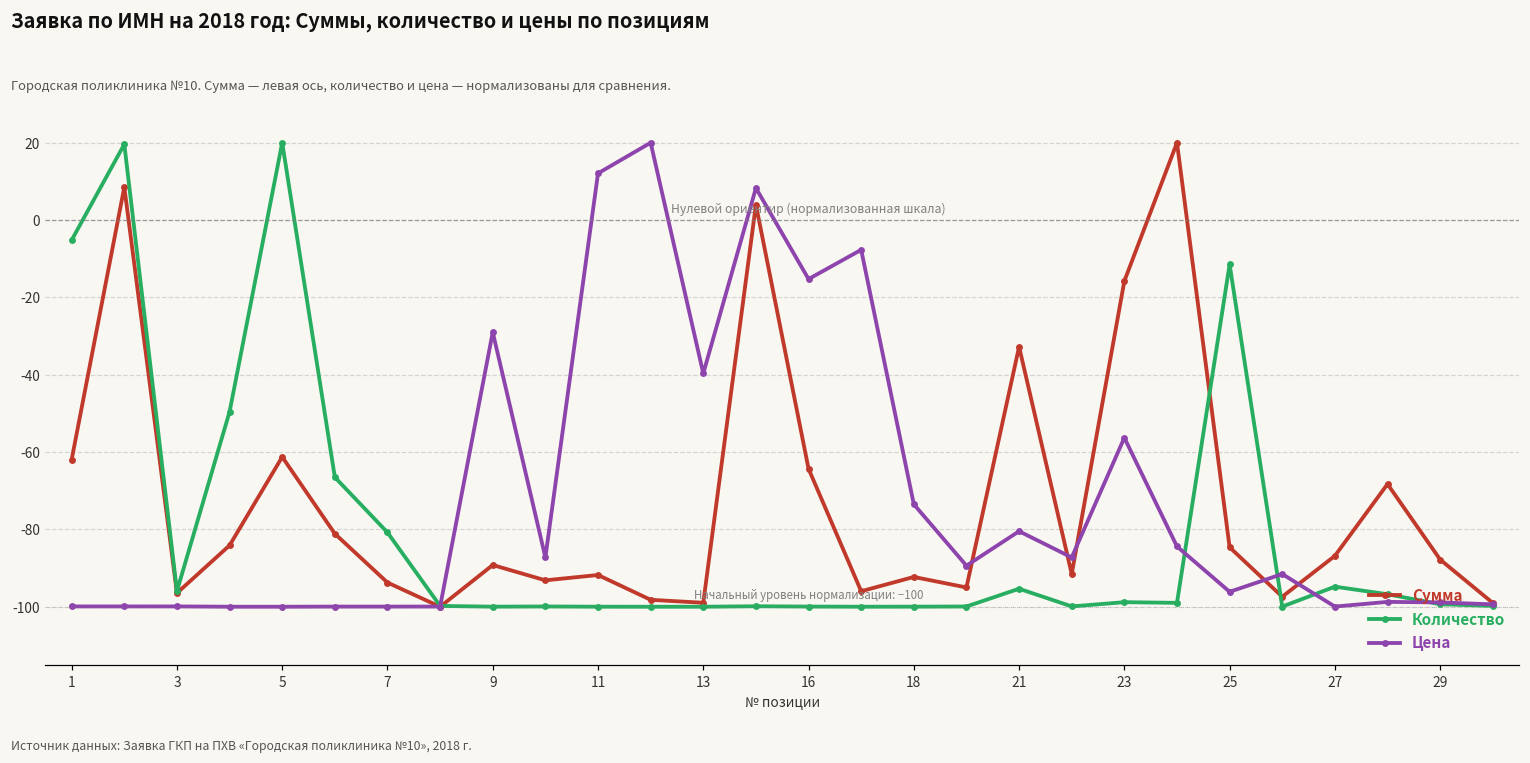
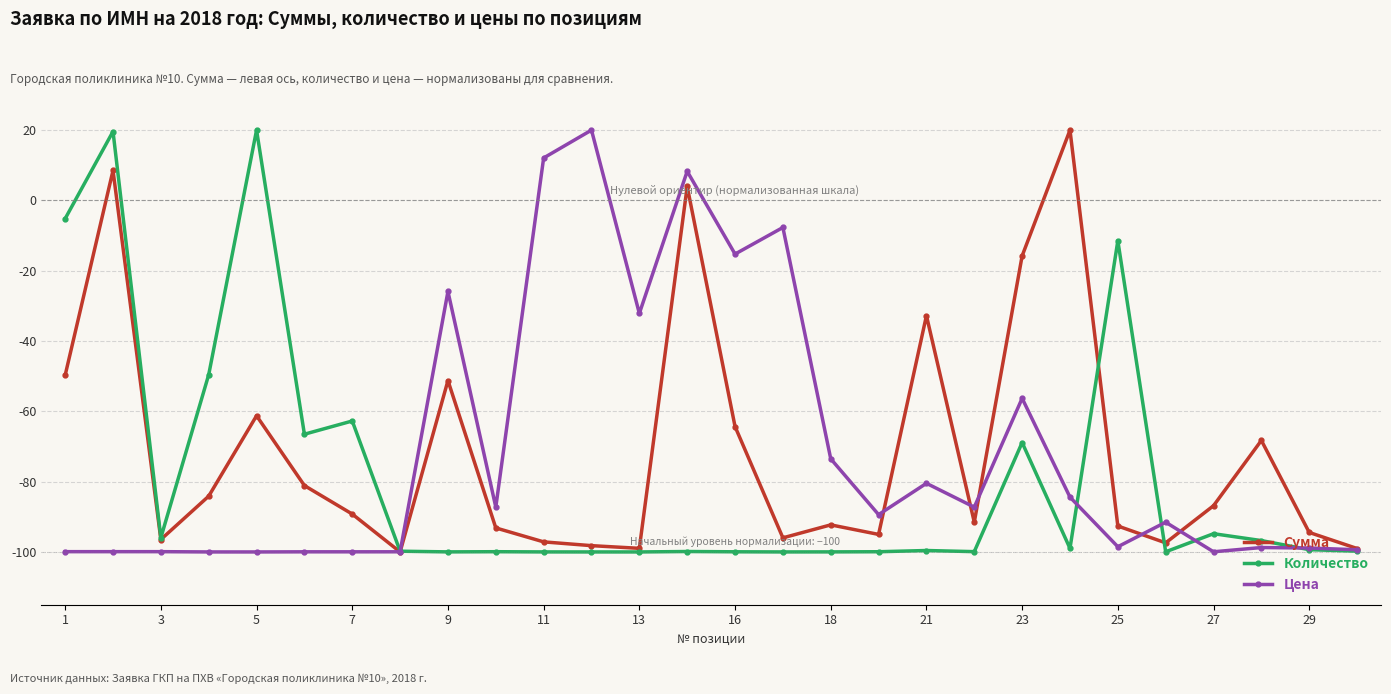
  {
    "Сумма": {
-     "1": -62,
+     "1": -50,
      "5": -61,
-     "7": -94,
-     "9": -89,
-     "11": -92,
+     "7": -89,
+     "9": -51,
+     "11": -97,
      "13": -99,
      "16": -64,
      "18": -92,
      "21": -33,
      "23": -16,
-     "25": -85,
+     "25": -93,
      "27": -87,
-     "29": -88
+     "29": -94
    },
    "Количество": {
      "1": -5,
      "5": 20,
-     "7": -81,
+     "7": -63,
      "9": -100,
      "11": -100,
      "13": -100,
      "18": -100,
-     "21": -95,
-     "23": -99,
+     "21": -100,
+     "23": -69,
      "25": -11,
      "27": -95
    },
    "Цена": {
      "1": -100,
      "3": -100,
      "5": -100,
      "7": -100,
-     "9": -29,
+     "9": -26,
      "11": 12,
-     "13": -40,
+     "13": -32,
      "16": -15,
      "18": -74,
      "21": -80,
      "23": -56,
-     "25": -96,
+     "25": -99,
      "27": -100
    }
  }
